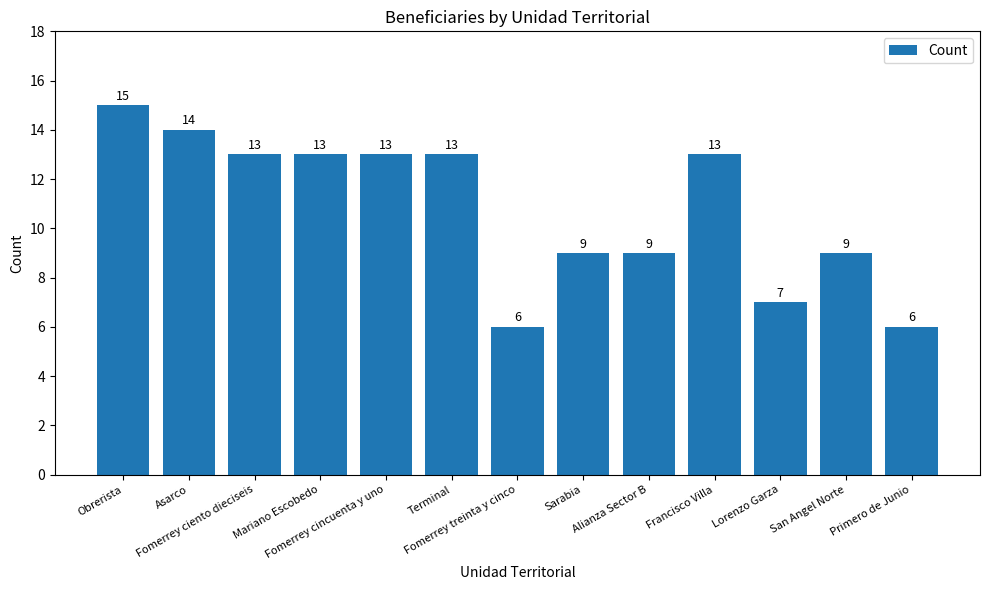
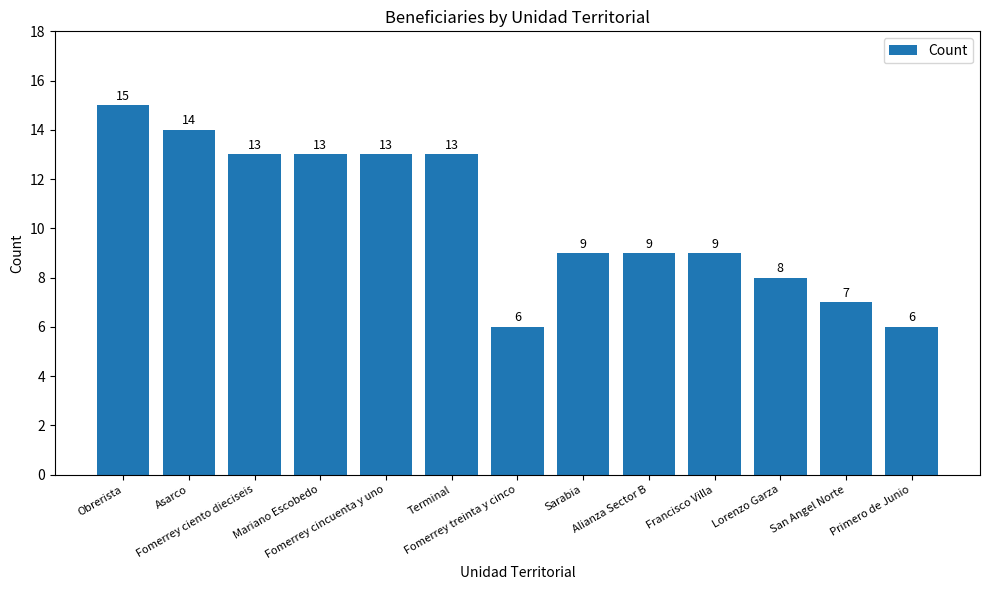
  {
    "Obrerista": 15,
    "Asarco": 14,
    "Fomerrey ciento dieciseis": 13,
    "Mariano Escobedo": 13,
    "Fomerrey cincuenta y uno": 13,
    "Terminal": 13,
    "Fomerrey treinta y cinco": 6,
    "Sarabia": 9,
    "Alianza Sector B": 9,
-   "Francisco Villa": 13,
-   "Lorenzo Garza": 7,
-   "San Angel Norte": 9,
+   "Francisco Villa": 9,
+   "Lorenzo Garza": 8,
+   "San Angel Norte": 7,
    "Primero de Junio": 6
  }
